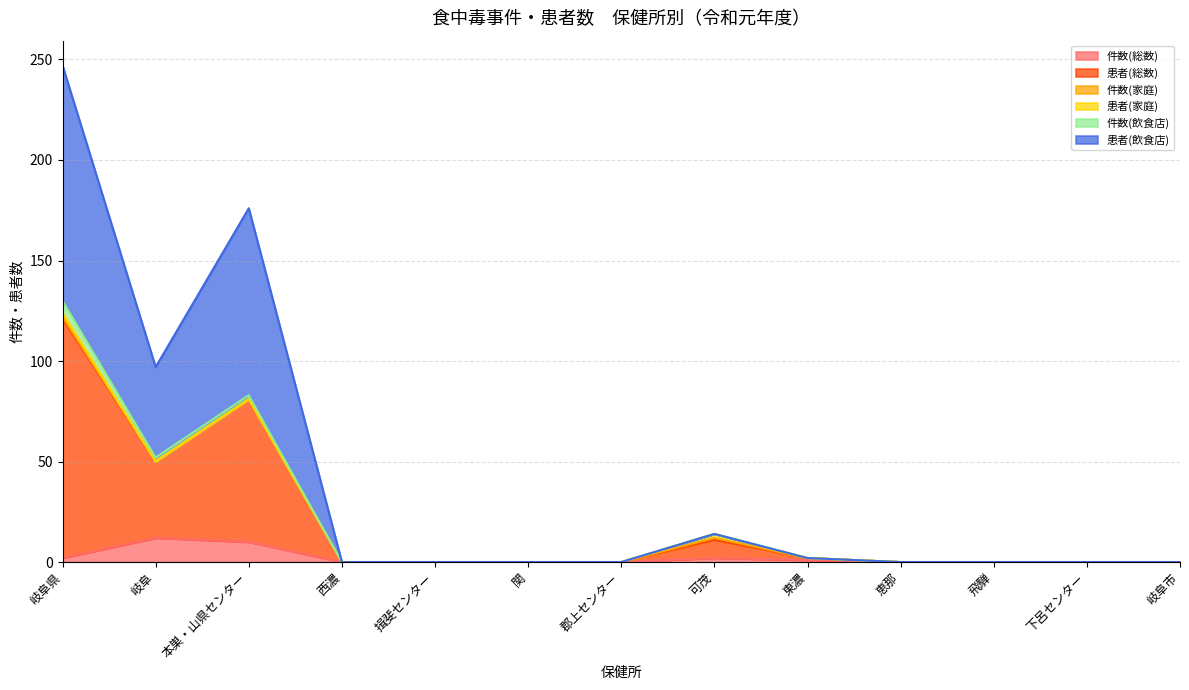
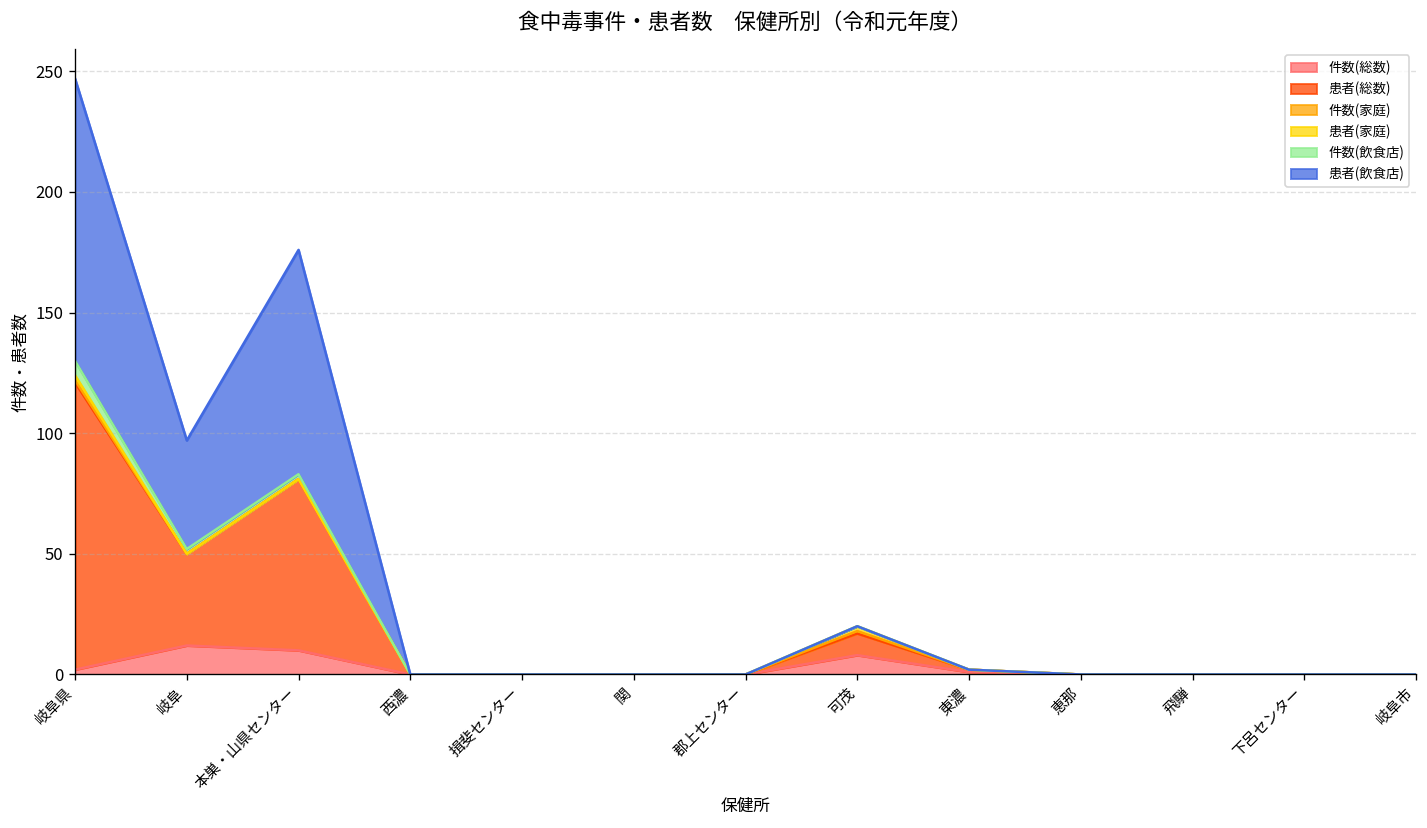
  {
    "件数(総数)": {
      "岐阜県": 2,
      "岐阜": 12,
      "本巣・山県センター": 10,
-     "可茂": 2
+     "可茂": 8
    },
    "件数(飲食店)": {
      "岐阜県": 6,
      "岐阜": 2,
      "本巣・山県センター": 2
    },
    "患者(飲食店)": {
      "岐阜県": 117,
      "岐阜": 45,
      "本巣・山県センター": 93
    }
  }
